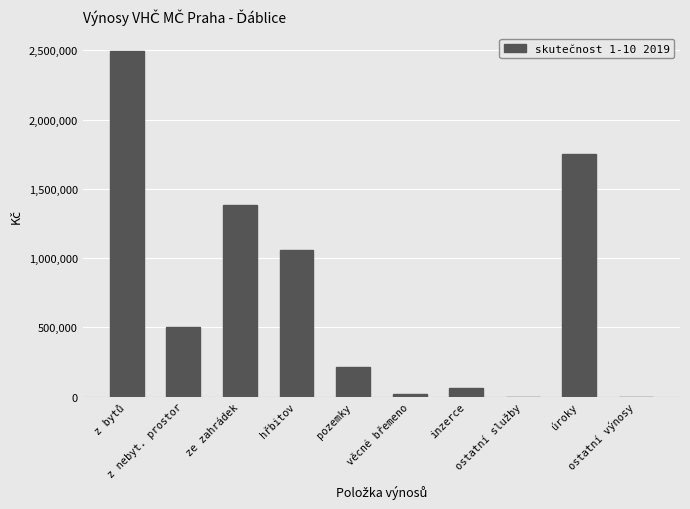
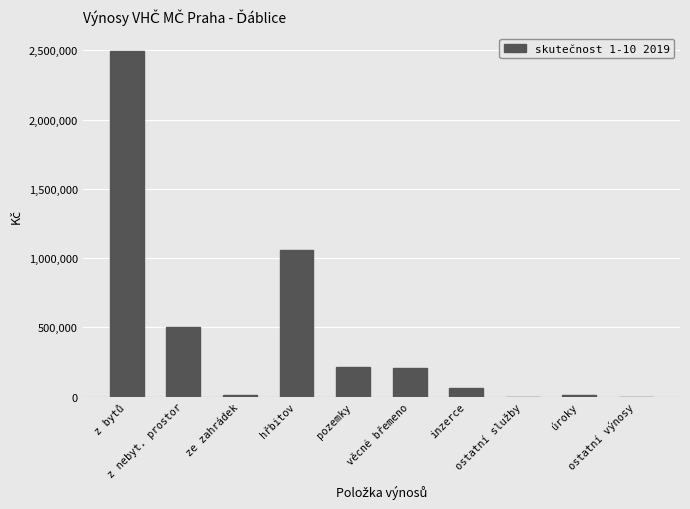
  {
    "z bytů": "2,500,000",
    "z nebyt. prostor": "500,000",
-   "ze zahrádek": "1,380,000",
+   "ze zahrádek": "10,000",
    "hřbitov": "1,060,000",
    "pozemky": "210,000",
-   "věcné břemeno": "20,000",
+   "věcné břemeno": "210,000",
    "inzerce": "60,000",
-   "úroky": "1,750,000"
+   "úroky": "10,000"
  }
